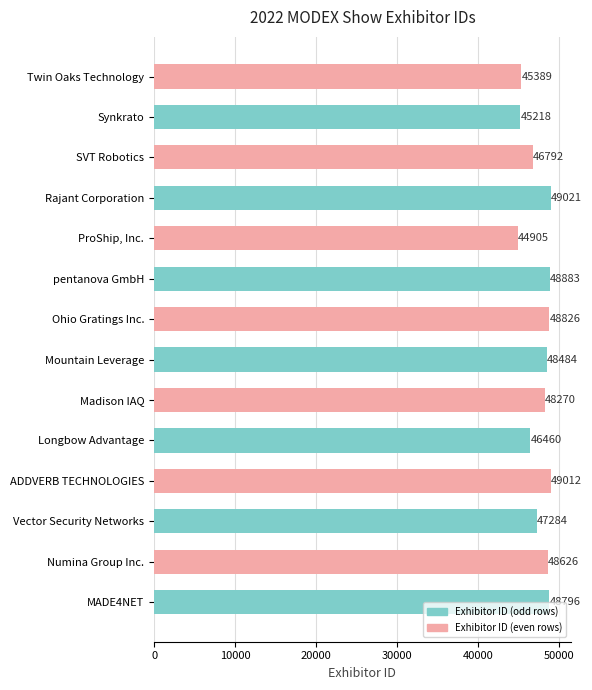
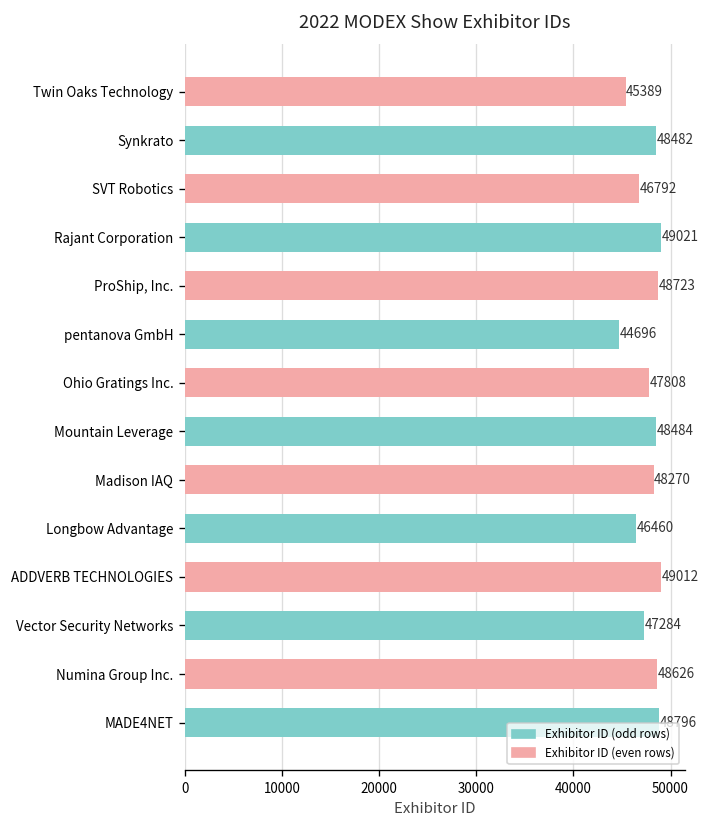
  {
    "Twin Oaks Technology": 45389,
-   "Synkrato": 45218,
+   "Synkrato": 48482,
    "SVT Robotics": 46792,
    "Rajant Corporation": 49021,
-   "ProShip, Inc.": 44905,
-   "pentanova GmbH": 48883,
-   "Ohio Gratings Inc.": 48826,
+   "ProShip, Inc.": 48723,
+   "pentanova GmbH": 44696,
+   "Ohio Gratings Inc.": 47808,
    "Mountain Leverage": 48484,
    "Madison IAQ": 48270,
    "Longbow Advantage": 46460,
    "ADDVERB TECHNOLOGIES": 49012,
    "Vector Security Networks": 47284,
    "Numina Group Inc.": 48626
  }
